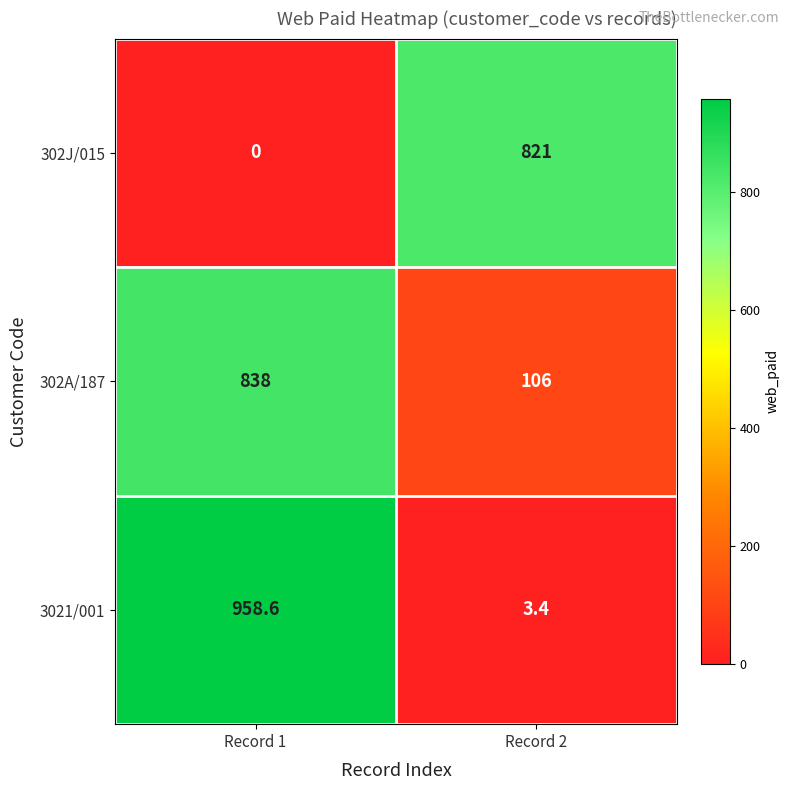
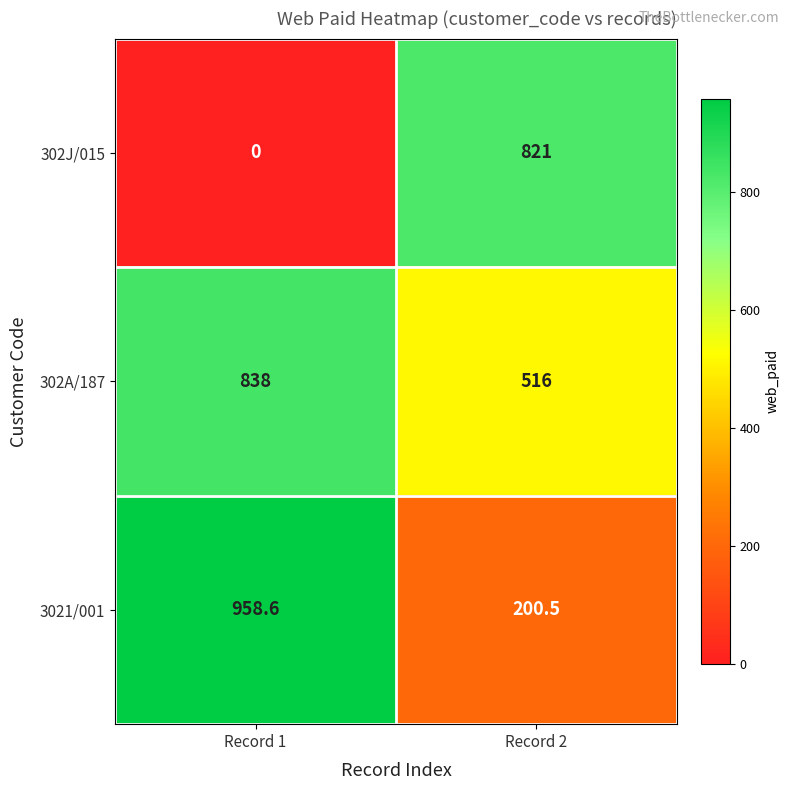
  {
    "302J/015": {
      "Record 1": 0,
      "Record 2": 821
    },
    "302A/187": {
      "Record 1": 838,
-     "Record 2": 106
+     "Record 2": 516
    },
    "3021/001": {
      "Record 1": 958.6,
-     "Record 2": 3.4
+     "Record 2": 200.5
    }
  }
